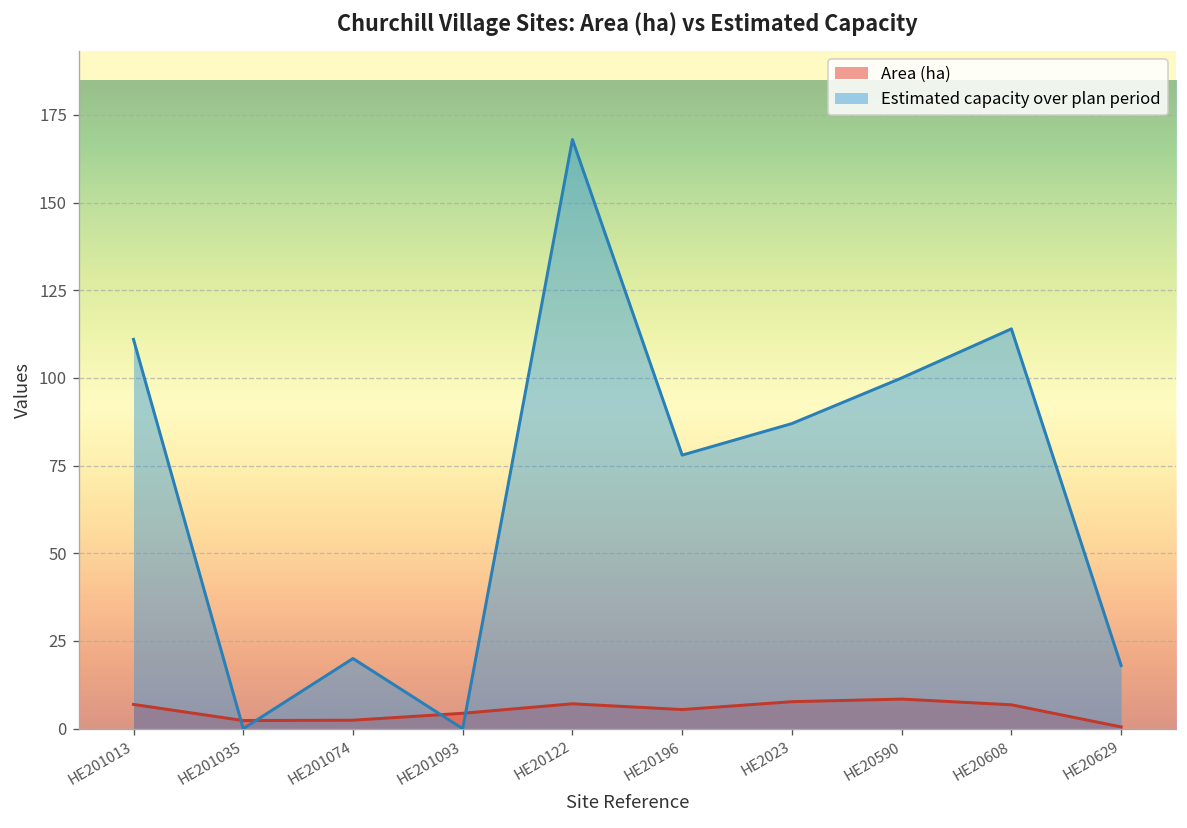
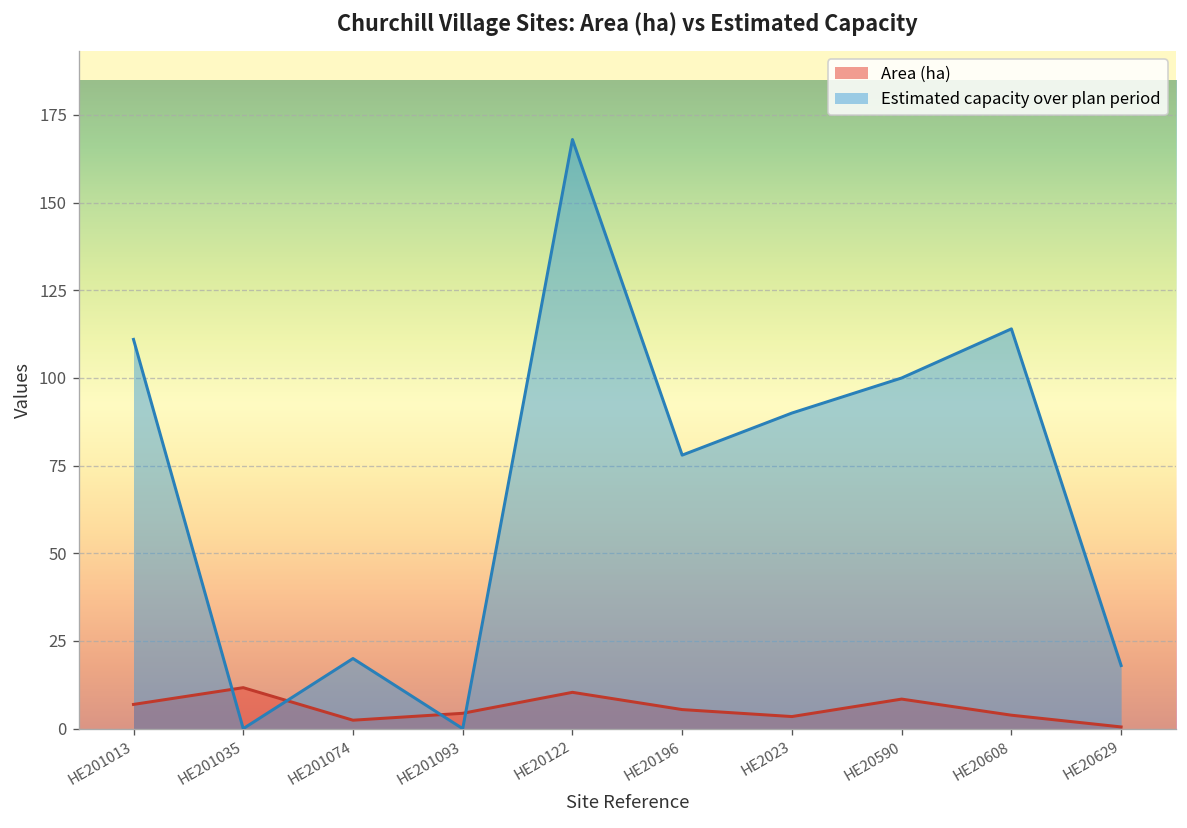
  {
    "Area (ha)": {
      "HE201013": 7,
-     "HE201035": 2,
+     "HE201035": 12,
      "HE201074": 2,
      "HE201093": 4,
-     "HE20122": 7,
+     "HE20122": 10,
      "HE20196": 5,
-     "HE2023": 8,
+     "HE2023": 3,
      "HE20590": 8,
-     "HE20608": 7,
+     "HE20608": 4,
      "HE20629": 0
    },
    "Estimated capacity over plan period": {
      "HE201013": 111,
      "HE201035": 0,
      "HE201074": 20,
      "HE201093": 0,
      "HE20122": 168,
      "HE20196": 78,
-     "HE2023": 87,
+     "HE2023": 90,
      "HE20590": 100,
      "HE20608": 114,
      "HE20629": 18
    }
  }
